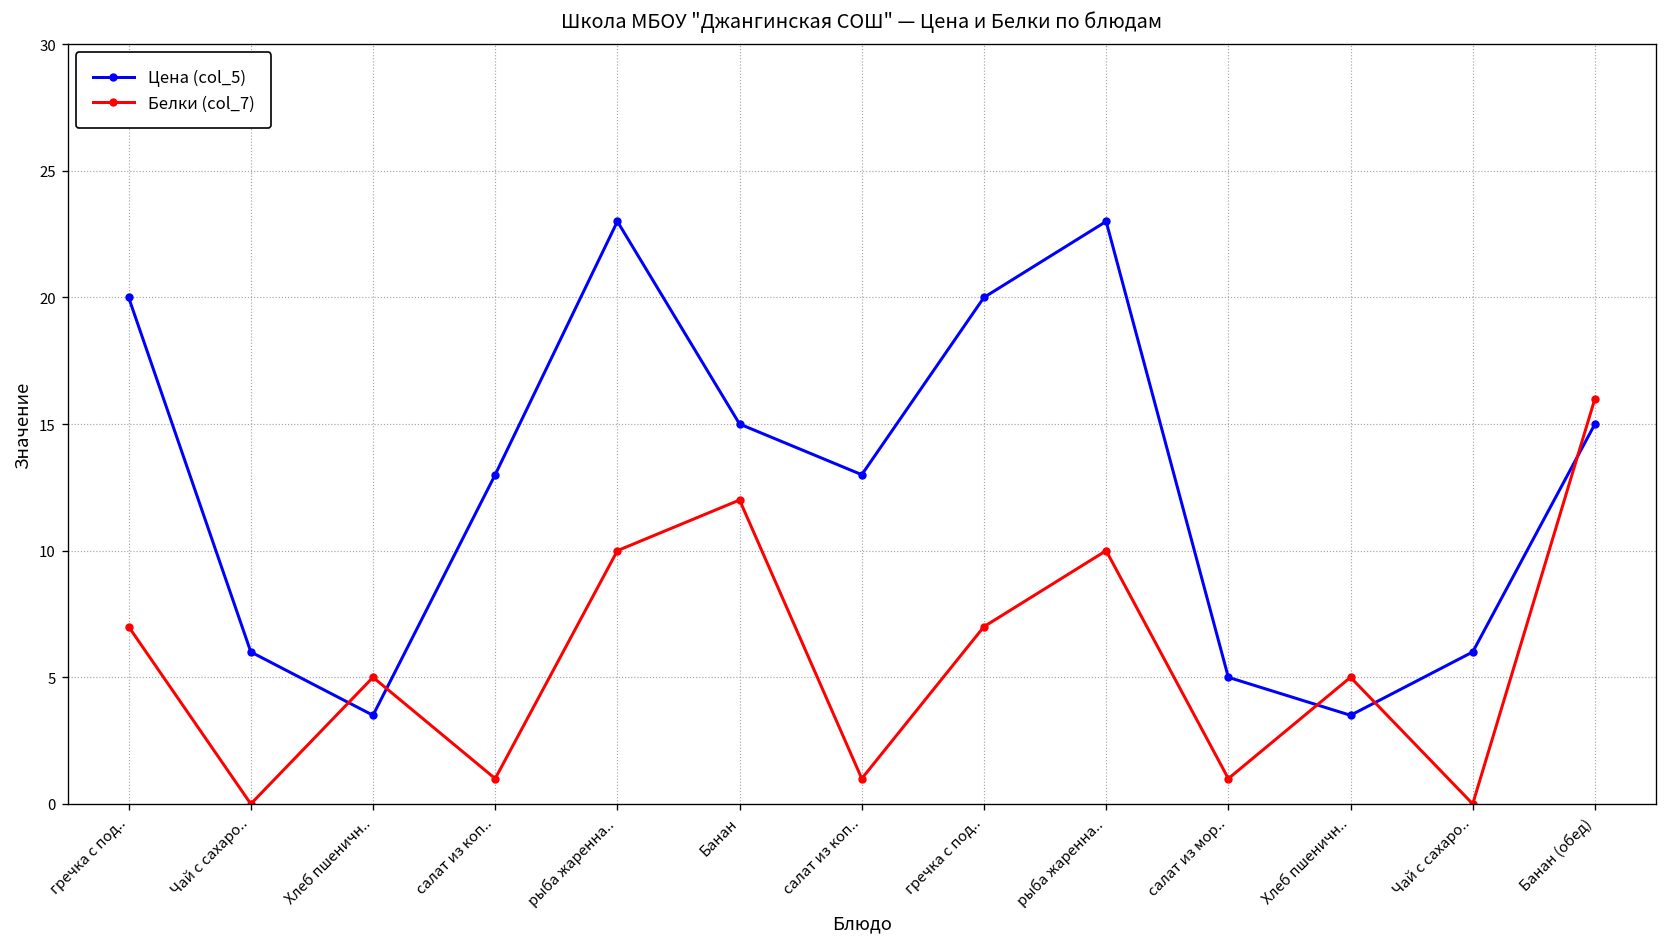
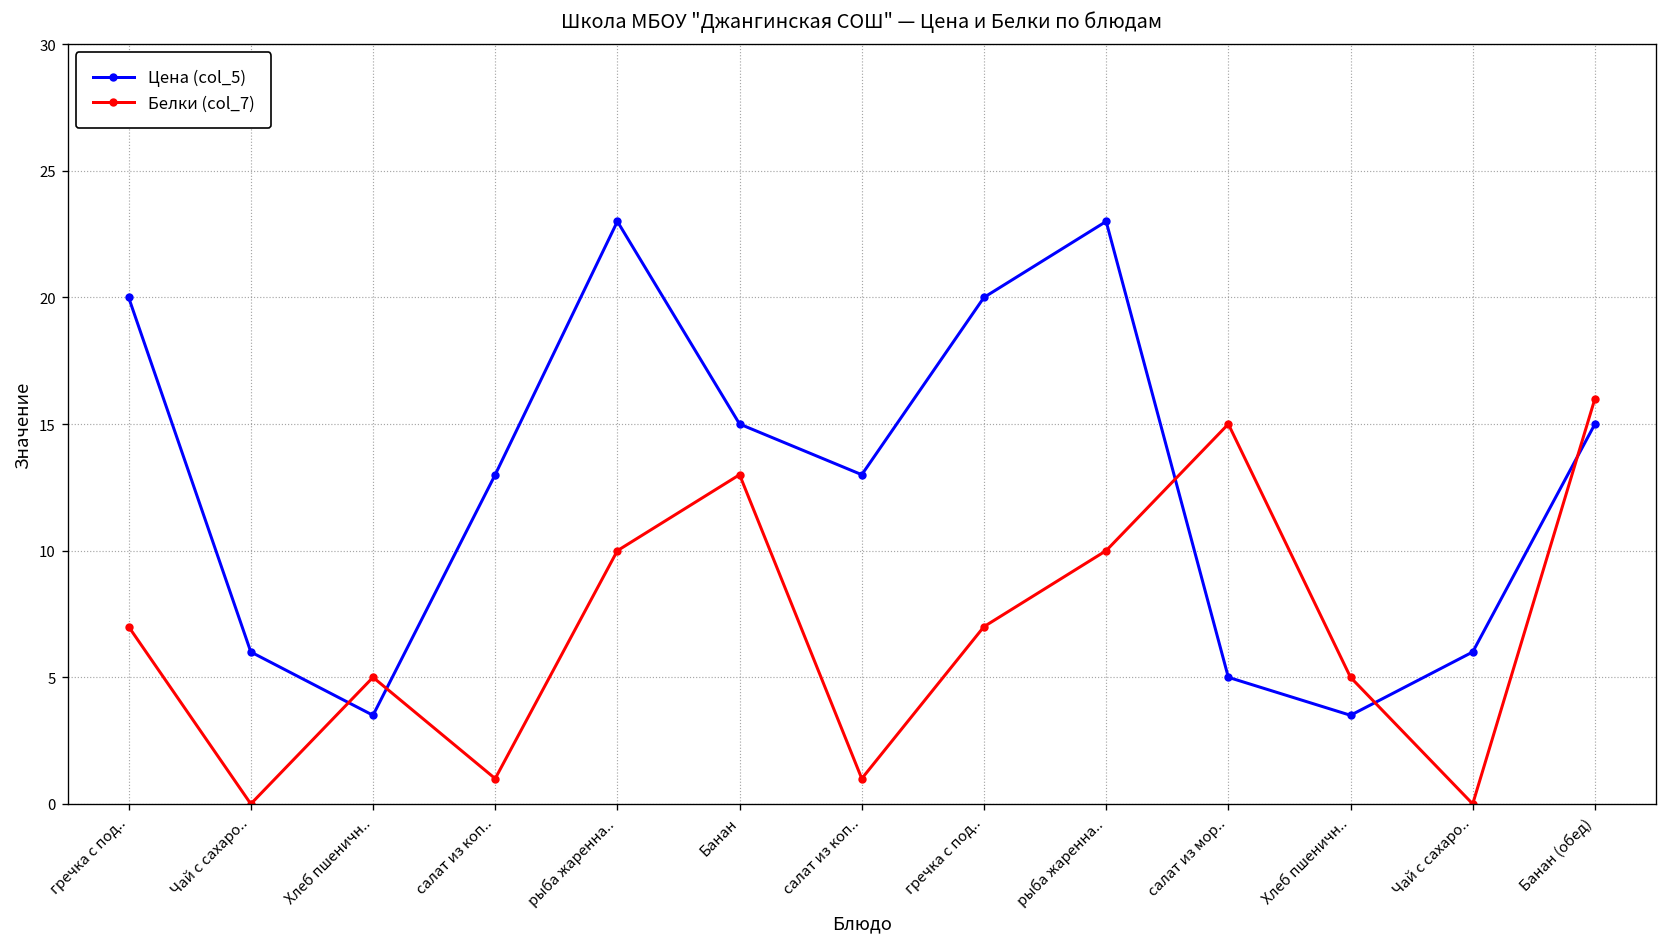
  {
    "Цена (col_5)": {
      "Банан": 15,
      "салат из мор..": 5,
      "Банан (обед)": 15
    },
    "Белки (col_7)": {
-     "Банан": 12,
-     "салат из мор..": 1,
+     "Банан": 13,
+     "салат из мор..": 15,
      "Банан (обед)": 16
    }
  }
